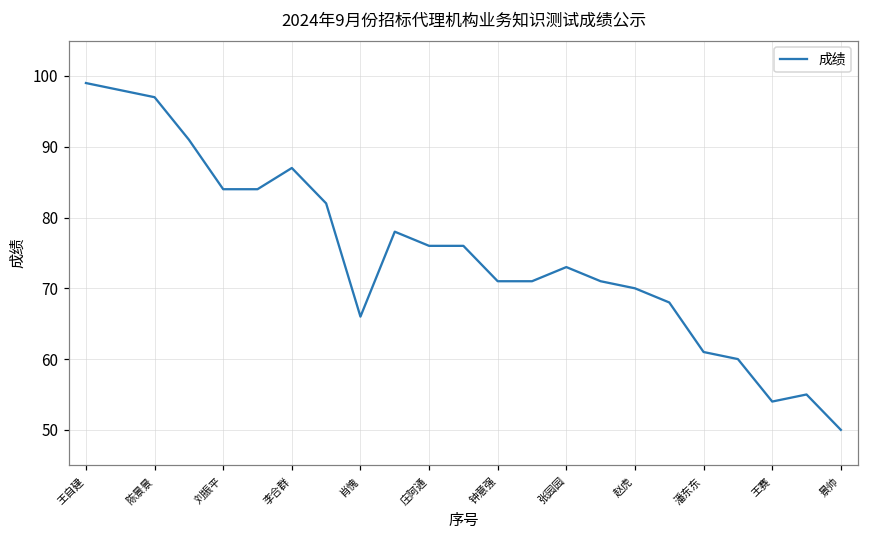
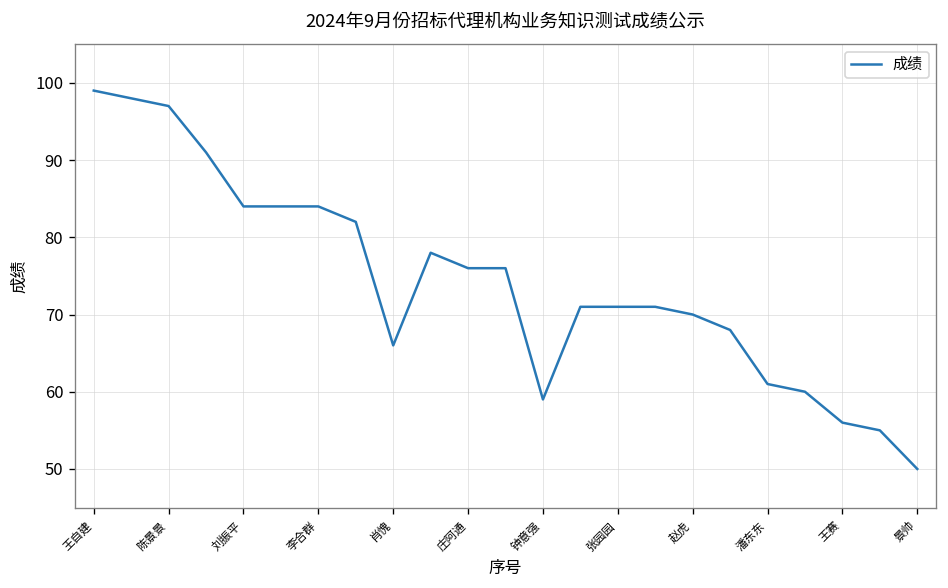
  {
    "王自建": 99,
    "陈景景": 97,
    "刘振平": 84,
-   "李合群": 87,
+   "李合群": 84,
    "肖愧": 66,
    "庄阿通": 76,
-   "钟意强": 71,
-   "张园园": 73,
+   "钟意强": 59,
+   "张园园": 71,
    "赵虎": 70,
    "潘东东": 61,
-   "王赛": 54,
+   "王赛": 56,
    "景帅": 50
  }
